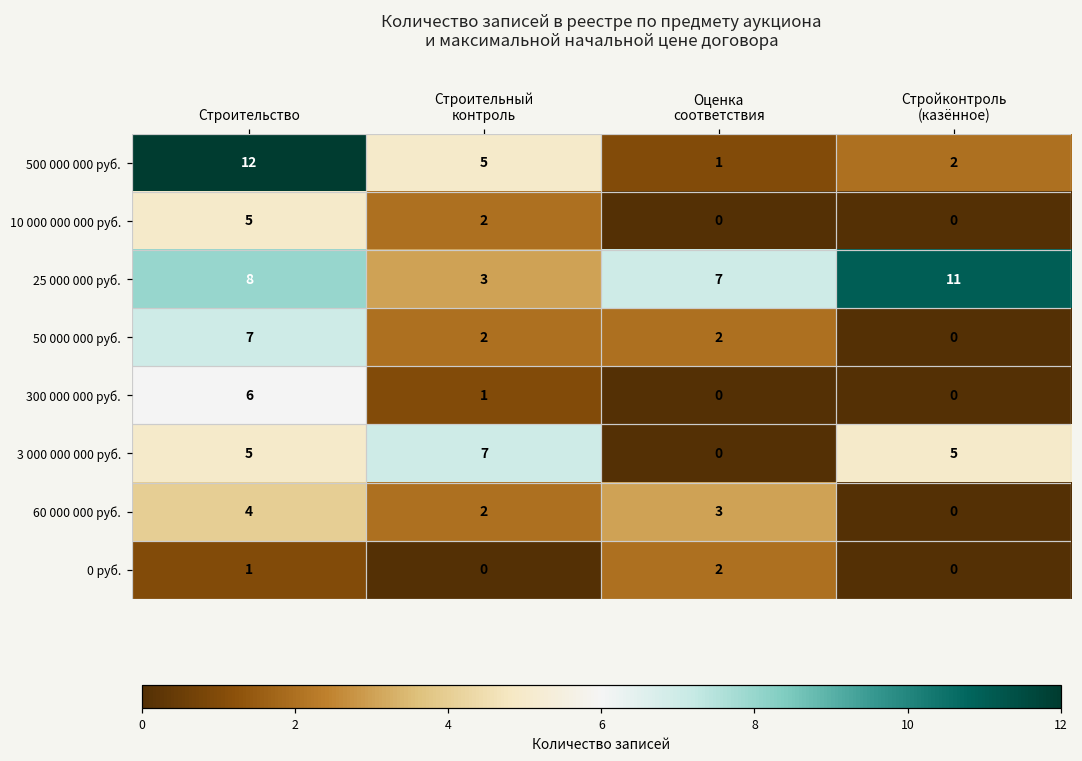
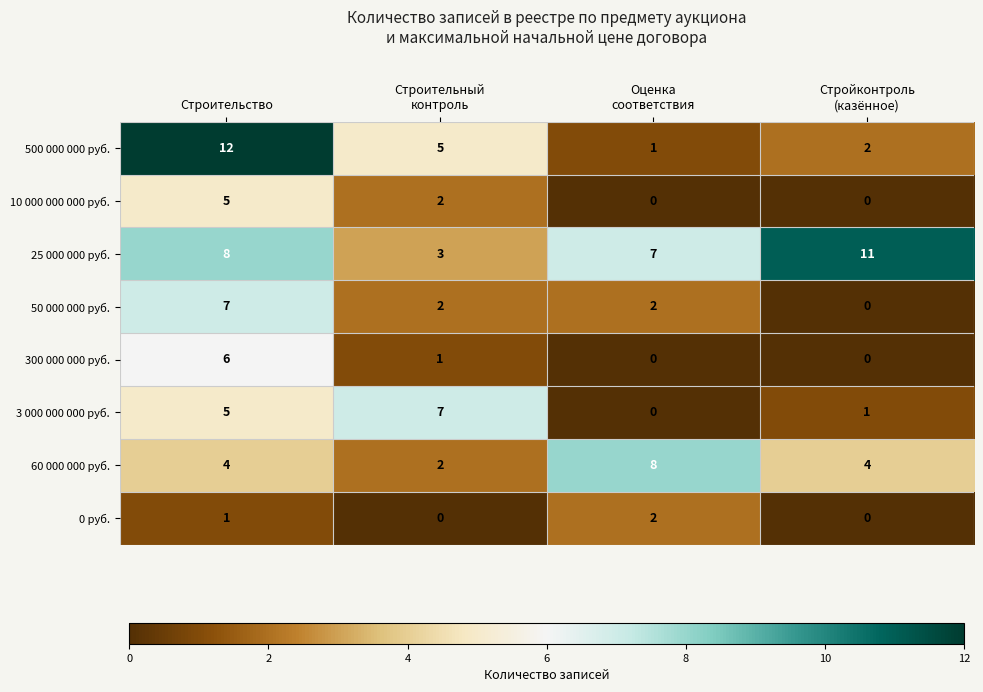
  {
    "500 000 000 руб.": {
      "Строительство": 12,
      "Строительный контроль": 5,
      "Оценка соответствия": 1,
      "Стройконтроль (казённое)": 2
    },
    "10 000 000 000 руб.": {
      "Строительство": 5,
      "Строительный контроль": 2,
      "Оценка соответствия": 0,
      "Стройконтроль (казённое)": 0
    },
    "25 000 000 руб.": {
      "Строительство": 8,
      "Строительный контроль": 3,
      "Оценка соответствия": 7,
      "Стройконтроль (казённое)": 11
    },
    "50 000 000 руб.": {
      "Строительство": 7,
      "Строительный контроль": 2,
      "Оценка соответствия": 2,
      "Стройконтроль (казённое)": 0
    },
    "300 000 000 руб.": {
      "Строительство": 6,
      "Строительный контроль": 1,
      "Оценка соответствия": 0,
      "Стройконтроль (казённое)": 0
    },
    "3 000 000 000 руб.": {
      "Строительство": 5,
      "Строительный контроль": 7,
      "Оценка соответствия": 0,
-     "Стройконтроль (казённое)": 5
+     "Стройконтроль (казённое)": 1
    },
    "60 000 000 руб.": {
      "Строительство": 4,
      "Строительный контроль": 2,
-     "Оценка соответствия": 3,
-     "Стройконтроль (казённое)": 0
+     "Оценка соответствия": 8,
+     "Стройконтроль (казённое)": 4
    },
    "0 руб.": {
      "Строительство": 1,
      "Строительный контроль": 0,
      "Оценка соответствия": 2,
      "Стройконтроль (казённое)": 0
    }
  }
